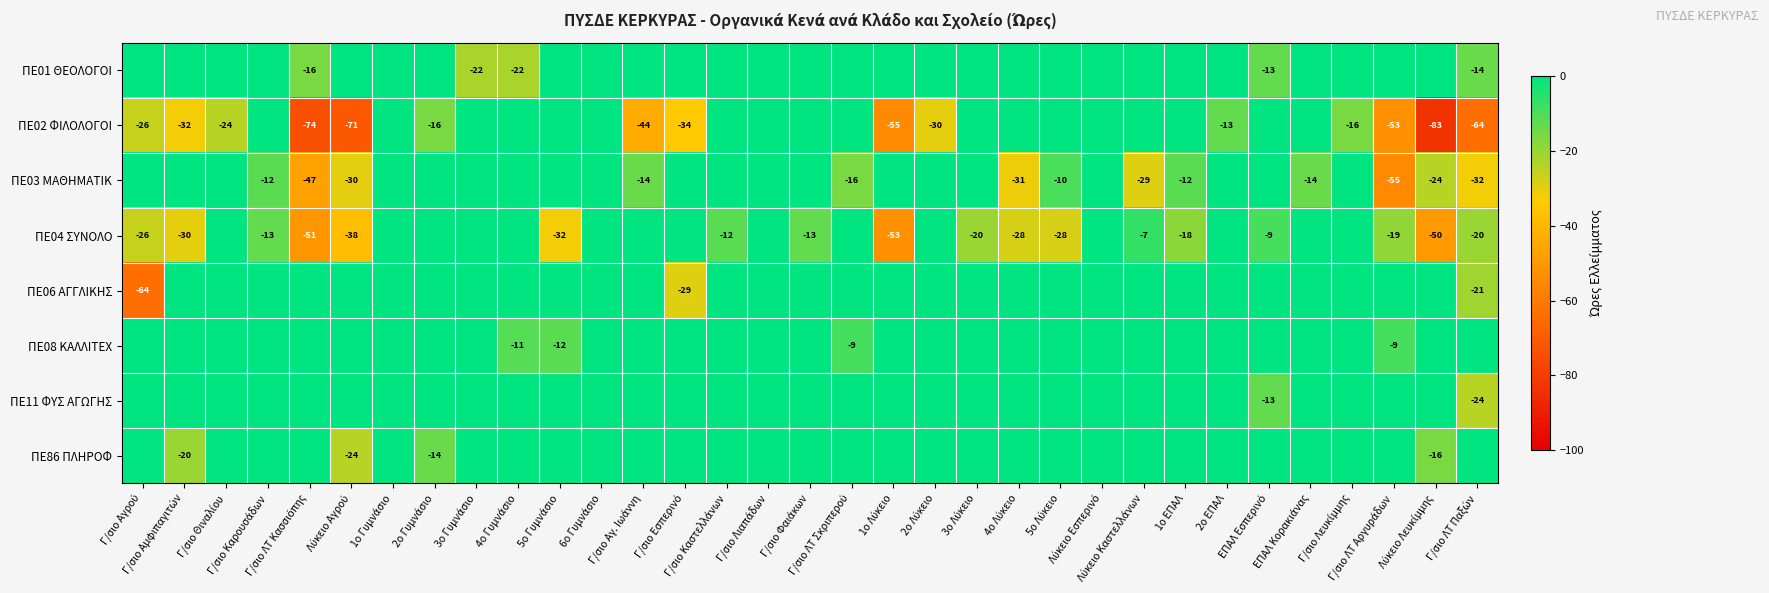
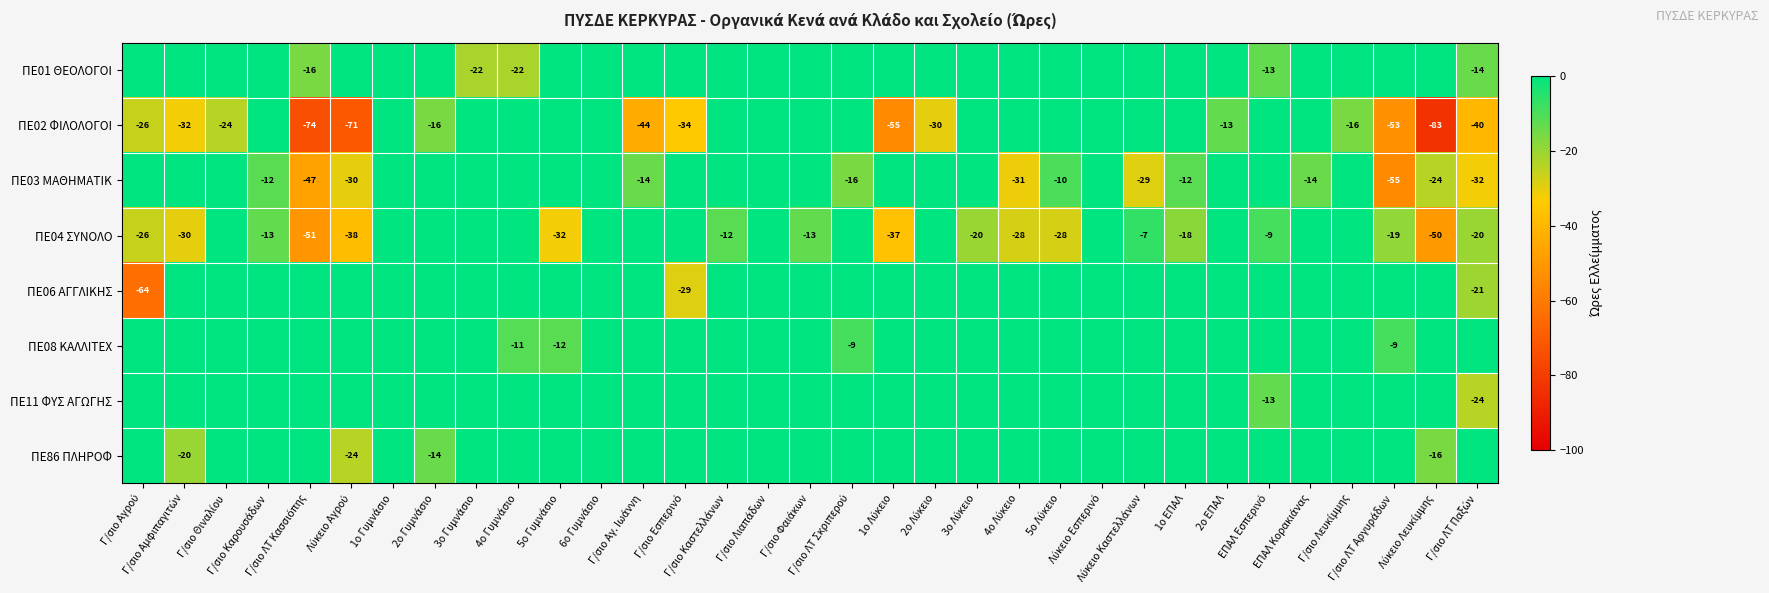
  {
    "ΠΕ01 ΘΕΟΛΟΓΟΙ": {
      "Γ/σιο ΛΤ Κασσιόπης": -16,
      "3o Γυμνάσιο": -22,
      "4o Γυμνάσιο": -22,
      "ΕΠΑΛ Εσπερινό": -13,
      "Γ/σιο ΛΤ Παξών": -14
    },
    "ΠΕ02 ΦΙΛΟΛΟΓΟΙ": {
      "Γ/σιο Αγρού": -26,
      "Γ/σιο Αμφιπαγιτών": -32,
      "Γ/σιο Θιναλίου": -24,
      "Γ/σιο ΛΤ Κασσιόπης": -74,
      "Λύκειο Αγρού": -71,
      "2o Γυμνάσιο": -16,
      "Γ/σιο Αγ. Ιωάννη": -44,
      "Γ/σιο Εσπερινό": -34,
      "1ο Λύκειο": -55,
      "2ο Λύκειο": -30,
      "2ο ΕΠΑΛ": -13,
      "Γ/σιο Λευκίμμης": -16,
      "Γ/σιο ΛΤ Αργυράδων": -53,
      "Λύκειο Λευκίμμης": -83,
-     "Γ/σιο ΛΤ Παξών": -64
+     "Γ/σιο ΛΤ Παξών": -40
    },
    "ΠΕ03 ΜΑΘΗΜΑΤΙΚ": {
      "Γ/σιο Καρουσάδων": -12,
      "Γ/σιο ΛΤ Κασσιόπης": -47,
      "Λύκειο Αγρού": -30,
      "Γ/σιο Αγ. Ιωάννη": -14,
      "Γ/σιο ΛΤ Σκριπερού": -16,
      "4ο Λύκειο": -31,
      "5ο Λύκειο": -10,
      "Λύκειο Καστελλάνων": -29,
      "1ο ΕΠΑΛ": -12,
      "ΕΠΑΛ Κορακιάνας": -14,
      "Γ/σιο ΛΤ Αργυράδων": -55,
      "Λύκειο Λευκίμμης": -24,
      "Γ/σιο ΛΤ Παξών": -32
    },
    "ΠΕ04 ΣΥΝΟΛΟ": {
      "Γ/σιο Αγρού": -26,
      "Γ/σιο Αμφιπαγιτών": -30,
      "Γ/σιο Καρουσάδων": -13,
      "Γ/σιο ΛΤ Κασσιόπης": -51,
      "Λύκειο Αγρού": -38,
      "5o Γυμνάσιο": -32,
      "Γ/σιο Καστελλάνων": -12,
      "Γ/σιο Φαιάκων": -13,
-     "1ο Λύκειο": -53,
+     "1ο Λύκειο": -37,
      "3ο Λύκειο": -20,
      "4ο Λύκειο": -28,
      "5ο Λύκειο": -28,
      "Λύκειο Καστελλάνων": -7,
      "1ο ΕΠΑΛ": -18,
      "ΕΠΑΛ Εσπερινό": -9,
      "Γ/σιο ΛΤ Αργυράδων": -19,
      "Λύκειο Λευκίμμης": -50,
      "Γ/σιο ΛΤ Παξών": -20
    },
    "ΠΕ06 ΑΓΓΛΙΚΗΣ": {
      "Γ/σιο Αγρού": -64,
      "Γ/σιο Εσπερινό": -29,
      "Γ/σιο ΛΤ Παξών": -21
    },
    "ΠΕ08 ΚΑΛΛΙΤΕΧ": {
      "4o Γυμνάσιο": -11,
      "5o Γυμνάσιο": -12,
      "Γ/σιο ΛΤ Σκριπερού": -9,
      "Γ/σιο ΛΤ Αργυράδων": -9
    },
    "ΠΕ11 ΦΥΣ ΑΓΩΓΗΣ": {
      "ΕΠΑΛ Εσπερινό": -13,
      "Γ/σιο ΛΤ Παξών": -24
    },
    "ΠΕ86 ΠΛΗΡΟΦ": {
      "Γ/σιο Αμφιπαγιτών": -20,
      "Λύκειο Αγρού": -24,
      "2o Γυμνάσιο": -14,
      "Λύκειο Λευκίμμης": -16
    }
  }
